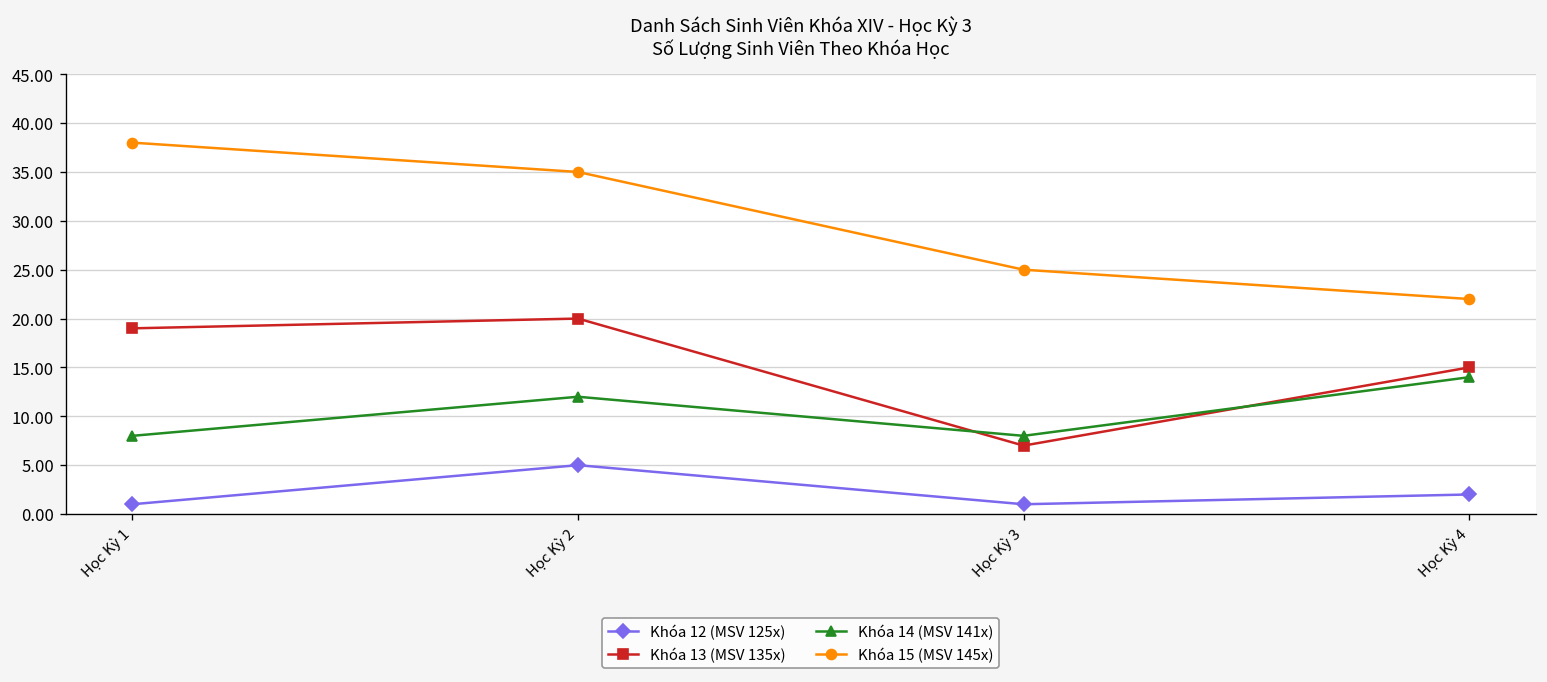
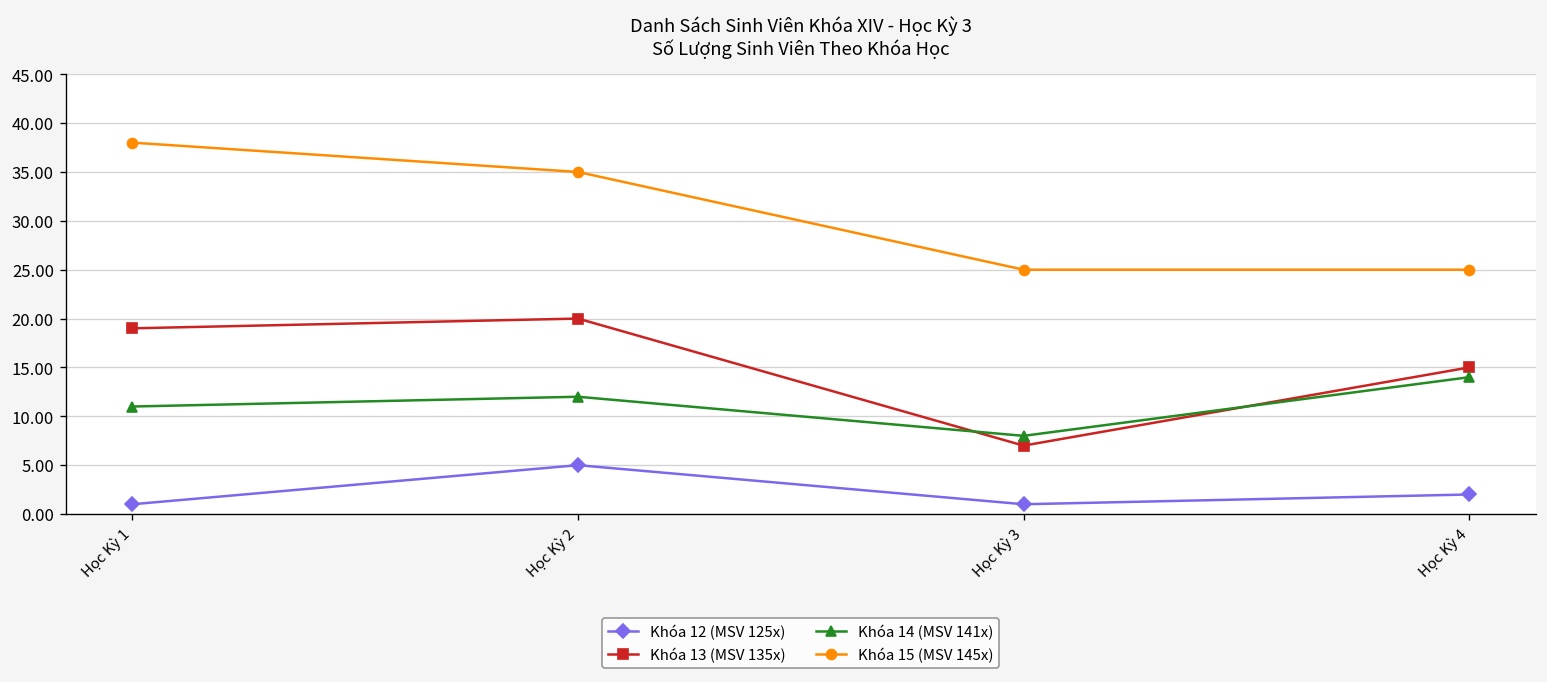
  {
    "Khóa 12 (MSV 125x)": {
      "Học Kỳ 1": 1,
      "Học Kỳ 2": 5,
      "Học Kỳ 3": 1,
      "Học Kỳ 4": 2
    },
    "Khóa 13 (MSV 135x)": {
      "Học Kỳ 1": 19,
      "Học Kỳ 2": 20,
      "Học Kỳ 3": 7,
      "Học Kỳ 4": 15
    },
    "Khóa 14 (MSV 141x)": {
-     "Học Kỳ 1": 8,
+     "Học Kỳ 1": 11,
      "Học Kỳ 2": 12,
      "Học Kỳ 3": 8,
      "Học Kỳ 4": 14
    },
    "Khóa 15 (MSV 145x)": {
      "Học Kỳ 1": 38,
      "Học Kỳ 2": 35,
      "Học Kỳ 3": 25,
-     "Học Kỳ 4": 22
+     "Học Kỳ 4": 25
    }
  }
